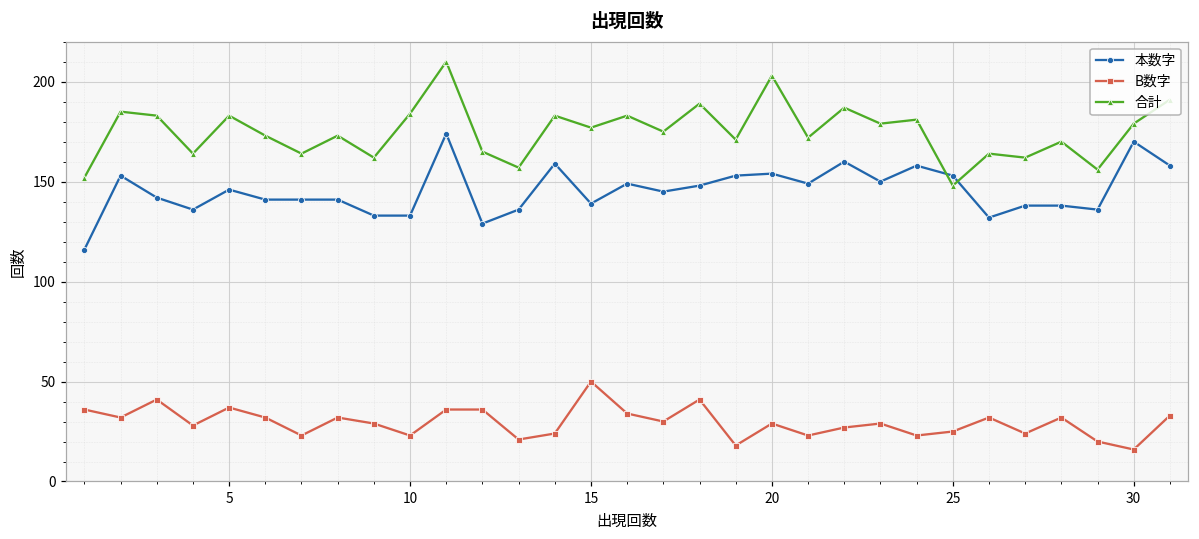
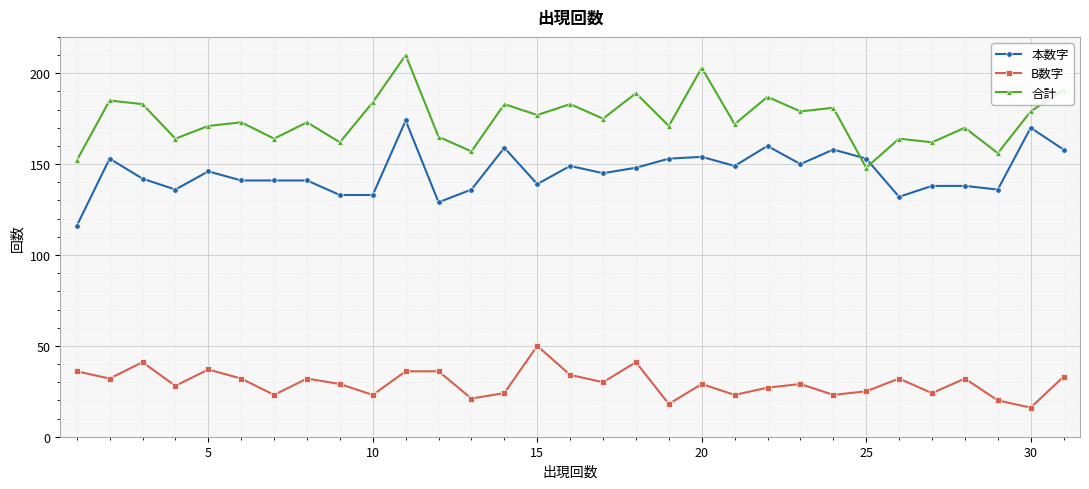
  {
    "本数字": {
      "5": 146,
      "10": 133,
      "15": 139,
      "20": 154,
      "25": 153,
      "30": 170
    },
    "B数字": {
      "5": 37,
      "10": 23,
      "15": 50,
      "20": 29,
      "25": 25,
      "30": 16
    },
    "合計": {
-     "5": 183,
+     "5": 171,
      "10": 184,
      "15": 177,
      "20": 203,
      "25": 148,
      "30": 179
    }
  }
